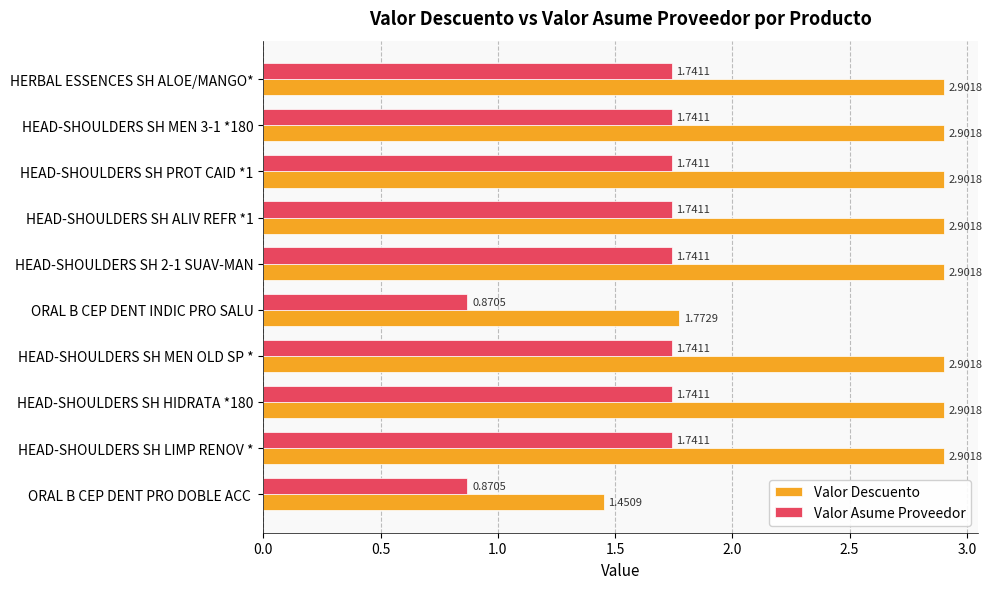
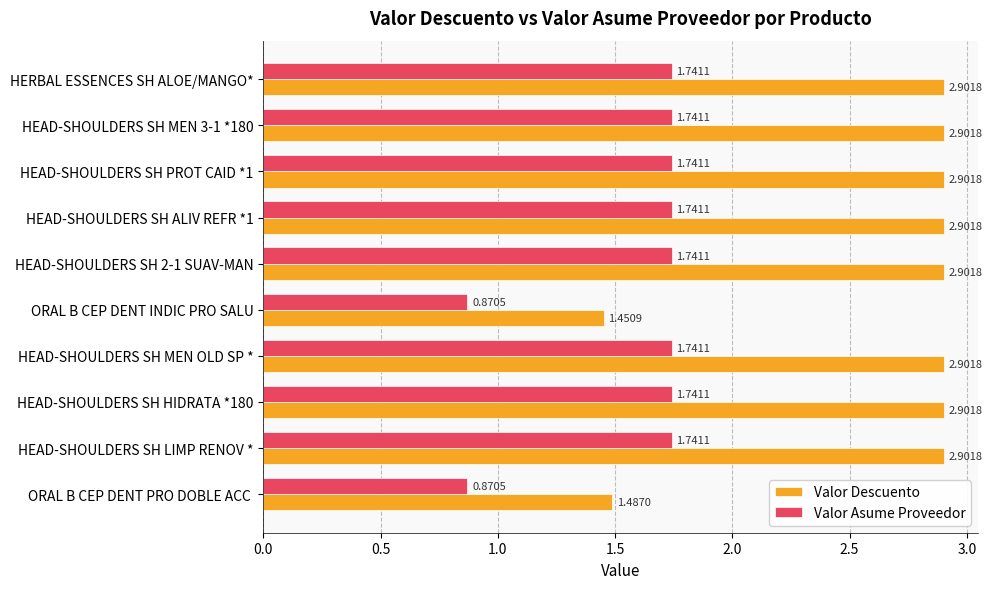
  {
    "Valor Descuento": {
      "HERBAL ESSENCES SH ALOE/MANGO*": 2.9018,
      "HEAD-SHOULDERS SH MEN 3-1 *180": 2.9018,
      "HEAD-SHOULDERS SH PROT CAID *1": 2.9018,
      "HEAD-SHOULDERS SH ALIV REFR *1": 2.9018,
      "HEAD-SHOULDERS SH 2-1 SUAV-MAN": 2.9018,
-     "ORAL B CEP DENT INDIC PRO SALU": 1.7729,
+     "ORAL B CEP DENT INDIC PRO SALU": 1.4509,
      "HEAD-SHOULDERS SH MEN OLD SP *": 2.9018,
      "HEAD-SHOULDERS SH HIDRATA *180": 2.9018,
      "HEAD-SHOULDERS SH LIMP RENOV *": 2.9018,
-     "ORAL B CEP DENT PRO DOBLE ACC": 1.4509
+     "ORAL B CEP DENT PRO DOBLE ACC": 1.4870
    },
    "Valor Asume Proveedor": {
      "HERBAL ESSENCES SH ALOE/MANGO*": 1.7411,
      "HEAD-SHOULDERS SH MEN 3-1 *180": 1.7411,
      "HEAD-SHOULDERS SH PROT CAID *1": 1.7411,
      "HEAD-SHOULDERS SH ALIV REFR *1": 1.7411,
      "HEAD-SHOULDERS SH 2-1 SUAV-MAN": 1.7411,
      "ORAL B CEP DENT INDIC PRO SALU": 0.8705,
      "HEAD-SHOULDERS SH MEN OLD SP *": 1.7411,
      "HEAD-SHOULDERS SH HIDRATA *180": 1.7411,
      "HEAD-SHOULDERS SH LIMP RENOV *": 1.7411,
      "ORAL B CEP DENT PRO DOBLE ACC": 0.8705
    }
  }
